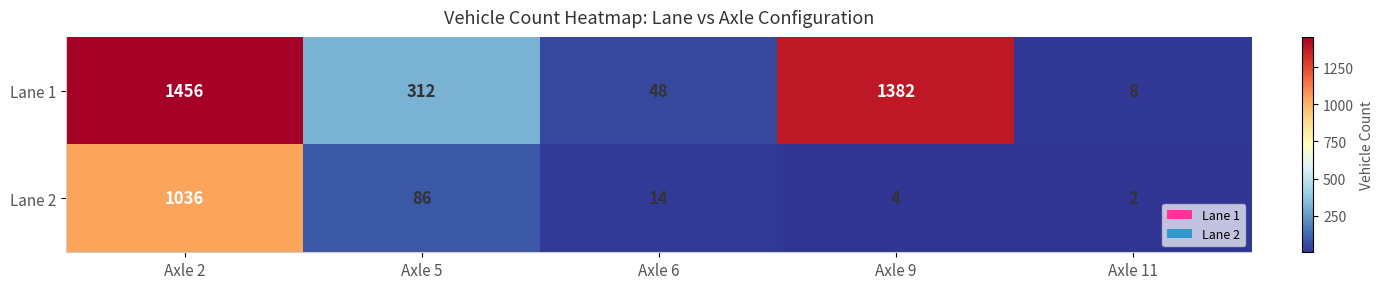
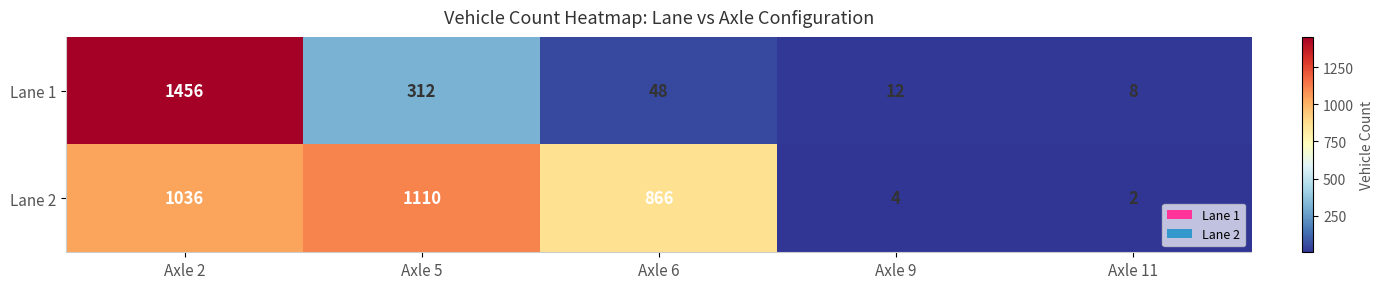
  {
    "Lane 1": {
      "Axle 2": 1456,
      "Axle 5": 312,
      "Axle 6": 48,
-     "Axle 9": 1382,
+     "Axle 9": 12,
      "Axle 11": 8
    },
    "Lane 2": {
      "Axle 2": 1036,
-     "Axle 5": 86,
-     "Axle 6": 14,
+     "Axle 5": 1110,
+     "Axle 6": 866,
      "Axle 9": 4,
      "Axle 11": 2
    }
  }
